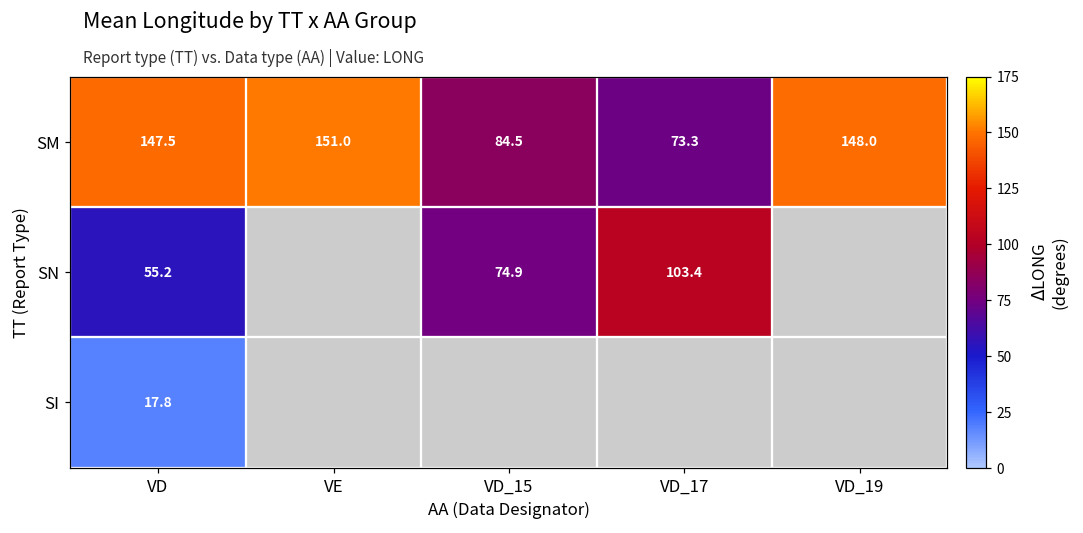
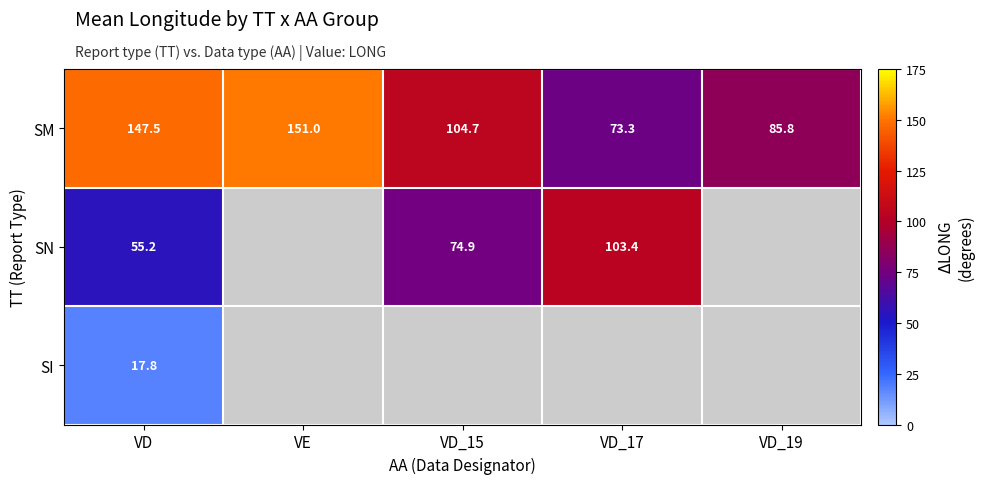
  {
    "SM": {
      "VD": 147.5,
      "VE": 151.0,
-     "VD_15": 84.5,
+     "VD_15": 104.7,
      "VD_17": 73.3,
-     "VD_19": 148.0
+     "VD_19": 85.8
    },
    "SN": {
      "VD": 55.2,
      "VD_15": 74.9,
      "VD_17": 103.4
    },
    "SI": {
      "VD": 17.8
    }
  }
